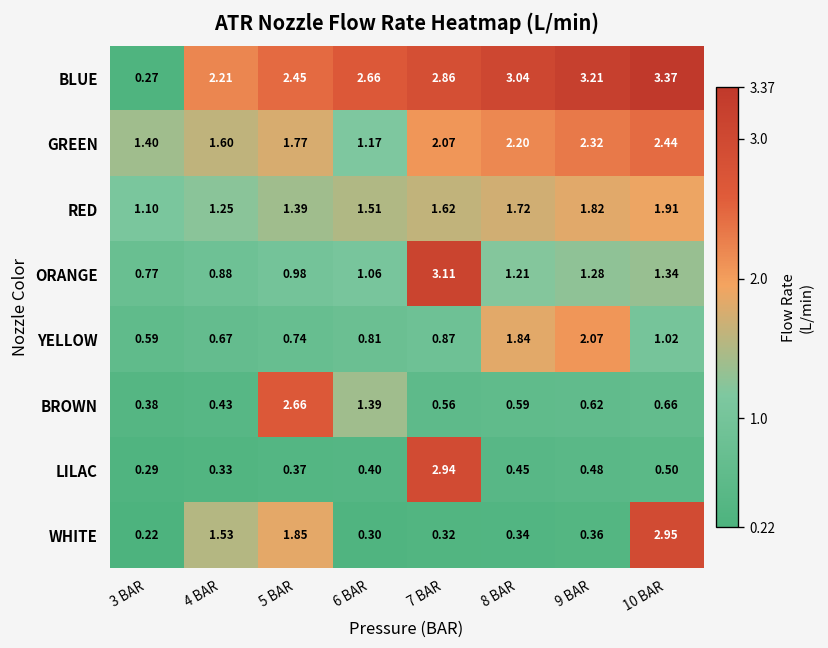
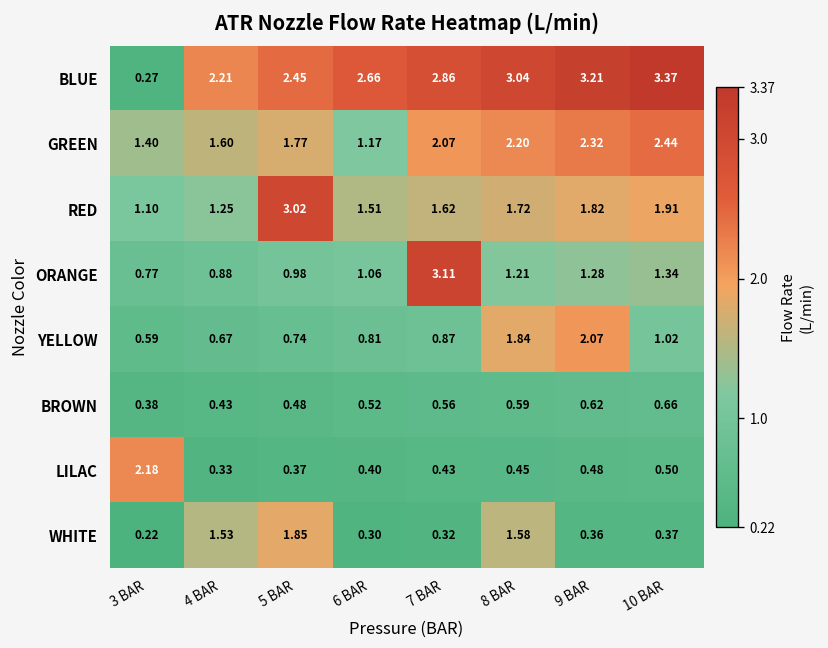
  {
    "BLUE": {
      "3 BAR": 0.27,
      "4 BAR": 2.21,
      "5 BAR": 2.45,
      "6 BAR": 2.66,
      "7 BAR": 2.86,
      "8 BAR": 3.04,
      "9 BAR": 3.21,
      "10 BAR": 3.37
    },
    "GREEN": {
      "3 BAR": 1.40,
      "4 BAR": 1.60,
      "5 BAR": 1.77,
      "6 BAR": 1.17,
      "7 BAR": 2.07,
      "8 BAR": 2.20,
      "9 BAR": 2.32,
      "10 BAR": 2.44
    },
    "RED": {
      "3 BAR": 1.10,
      "4 BAR": 1.25,
-     "5 BAR": 1.39,
+     "5 BAR": 3.02,
      "6 BAR": 1.51,
      "7 BAR": 1.62,
      "8 BAR": 1.72,
      "9 BAR": 1.82,
      "10 BAR": 1.91
    },
    "ORANGE": {
      "3 BAR": 0.77,
      "4 BAR": 0.88,
      "5 BAR": 0.98,
      "6 BAR": 1.06,
      "7 BAR": 3.11,
      "8 BAR": 1.21,
      "9 BAR": 1.28,
      "10 BAR": 1.34
    },
    "YELLOW": {
      "3 BAR": 0.59,
      "4 BAR": 0.67,
      "5 BAR": 0.74,
      "6 BAR": 0.81,
      "7 BAR": 0.87,
      "8 BAR": 1.84,
      "9 BAR": 2.07,
      "10 BAR": 1.02
    },
    "BROWN": {
      "3 BAR": 0.38,
      "4 BAR": 0.43,
-     "5 BAR": 2.66,
-     "6 BAR": 1.39,
+     "5 BAR": 0.48,
+     "6 BAR": 0.52,
      "7 BAR": 0.56,
      "8 BAR": 0.59,
      "9 BAR": 0.62,
      "10 BAR": 0.66
    },
    "LILAC": {
-     "3 BAR": 0.29,
+     "3 BAR": 2.18,
      "4 BAR": 0.33,
      "5 BAR": 0.37,
      "6 BAR": 0.40,
-     "7 BAR": 2.94,
+     "7 BAR": 0.43,
      "8 BAR": 0.45,
      "9 BAR": 0.48,
      "10 BAR": 0.50
    },
    "WHITE": {
      "3 BAR": 0.22,
      "4 BAR": 1.53,
      "5 BAR": 1.85,
      "6 BAR": 0.30,
      "7 BAR": 0.32,
-     "8 BAR": 0.34,
+     "8 BAR": 1.58,
      "9 BAR": 0.36,
-     "10 BAR": 2.95
+     "10 BAR": 0.37
    }
  }
